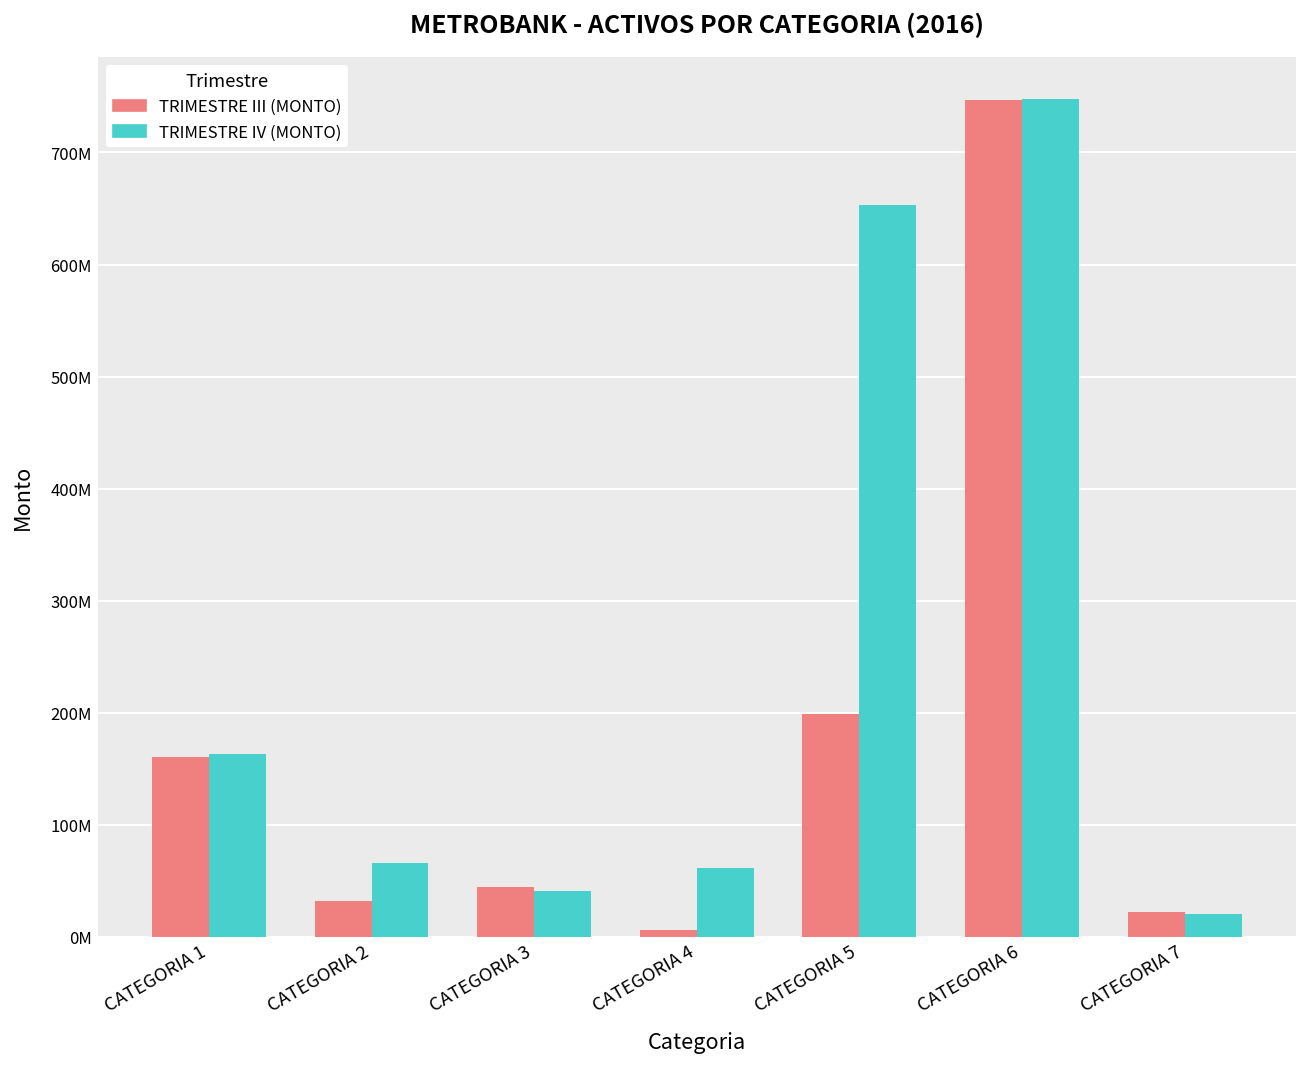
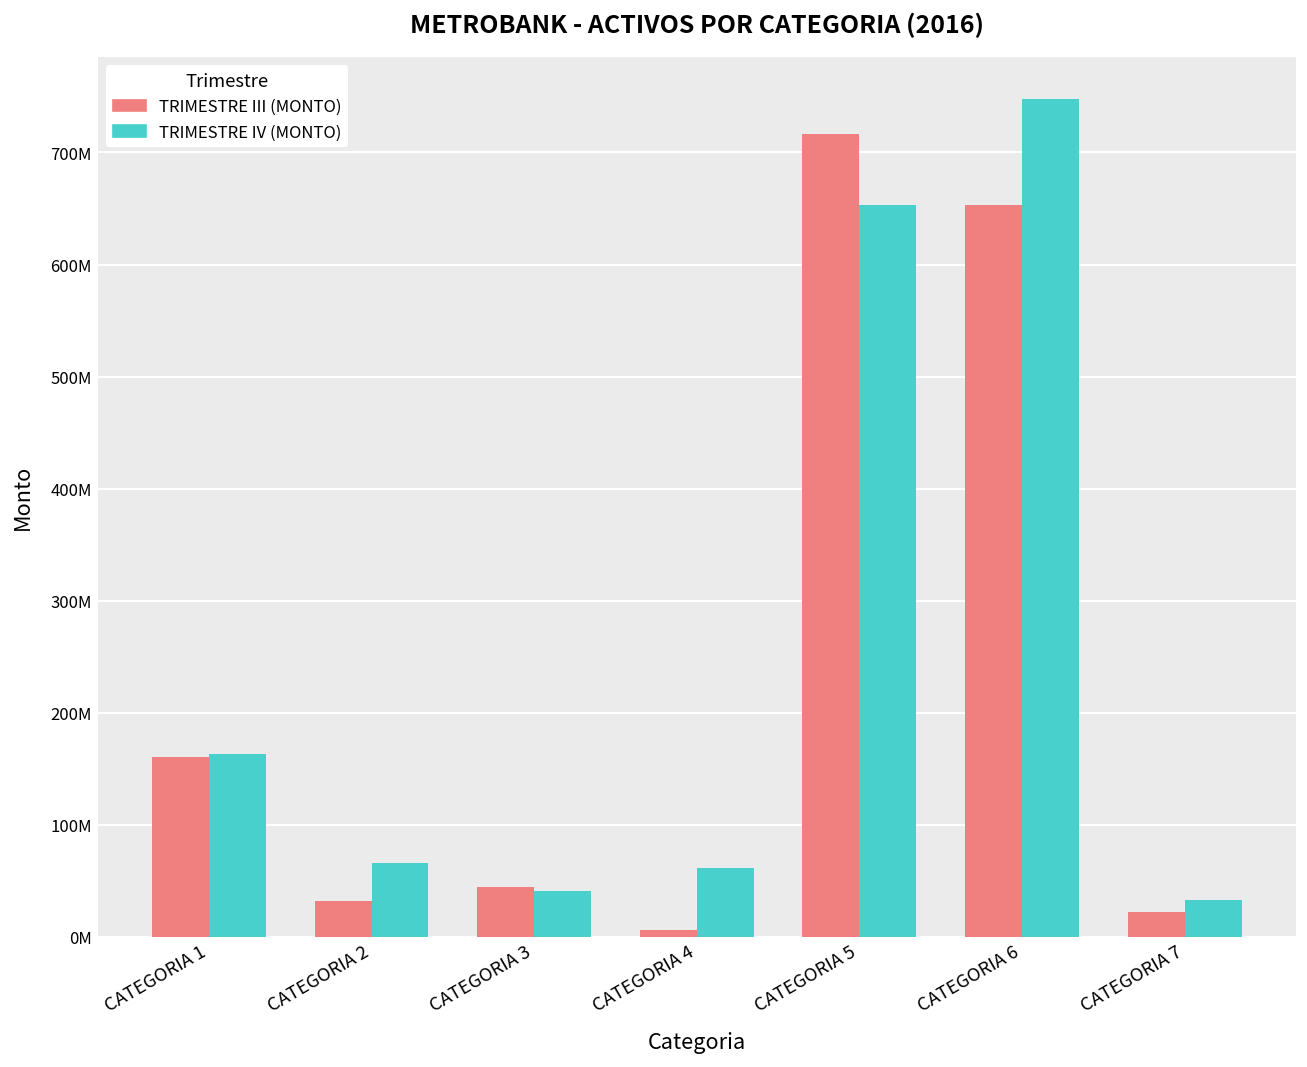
  {
    "TRIMESTRE III (MONTO)": {
      "CATEGORIA 1": 160000000,
      "CATEGORIA 2": 30000000,
      "CATEGORIA 3": 40000000,
      "CATEGORIA 4": 10000000,
-     "CATEGORIA 5": 200000000,
-     "CATEGORIA 6": 750000000,
+     "CATEGORIA 5": 720000000,
+     "CATEGORIA 6": 650000000,
      "CATEGORIA 7": 20000000
    },
    "TRIMESTRE IV (MONTO)": {
      "CATEGORIA 1": 160000000,
      "CATEGORIA 2": 70000000,
      "CATEGORIA 3": 40000000,
      "CATEGORIA 4": 60000000,
      "CATEGORIA 5": 650000000,
      "CATEGORIA 6": 750000000,
-     "CATEGORIA 7": 20000000
+     "CATEGORIA 7": 30000000
    }
  }
